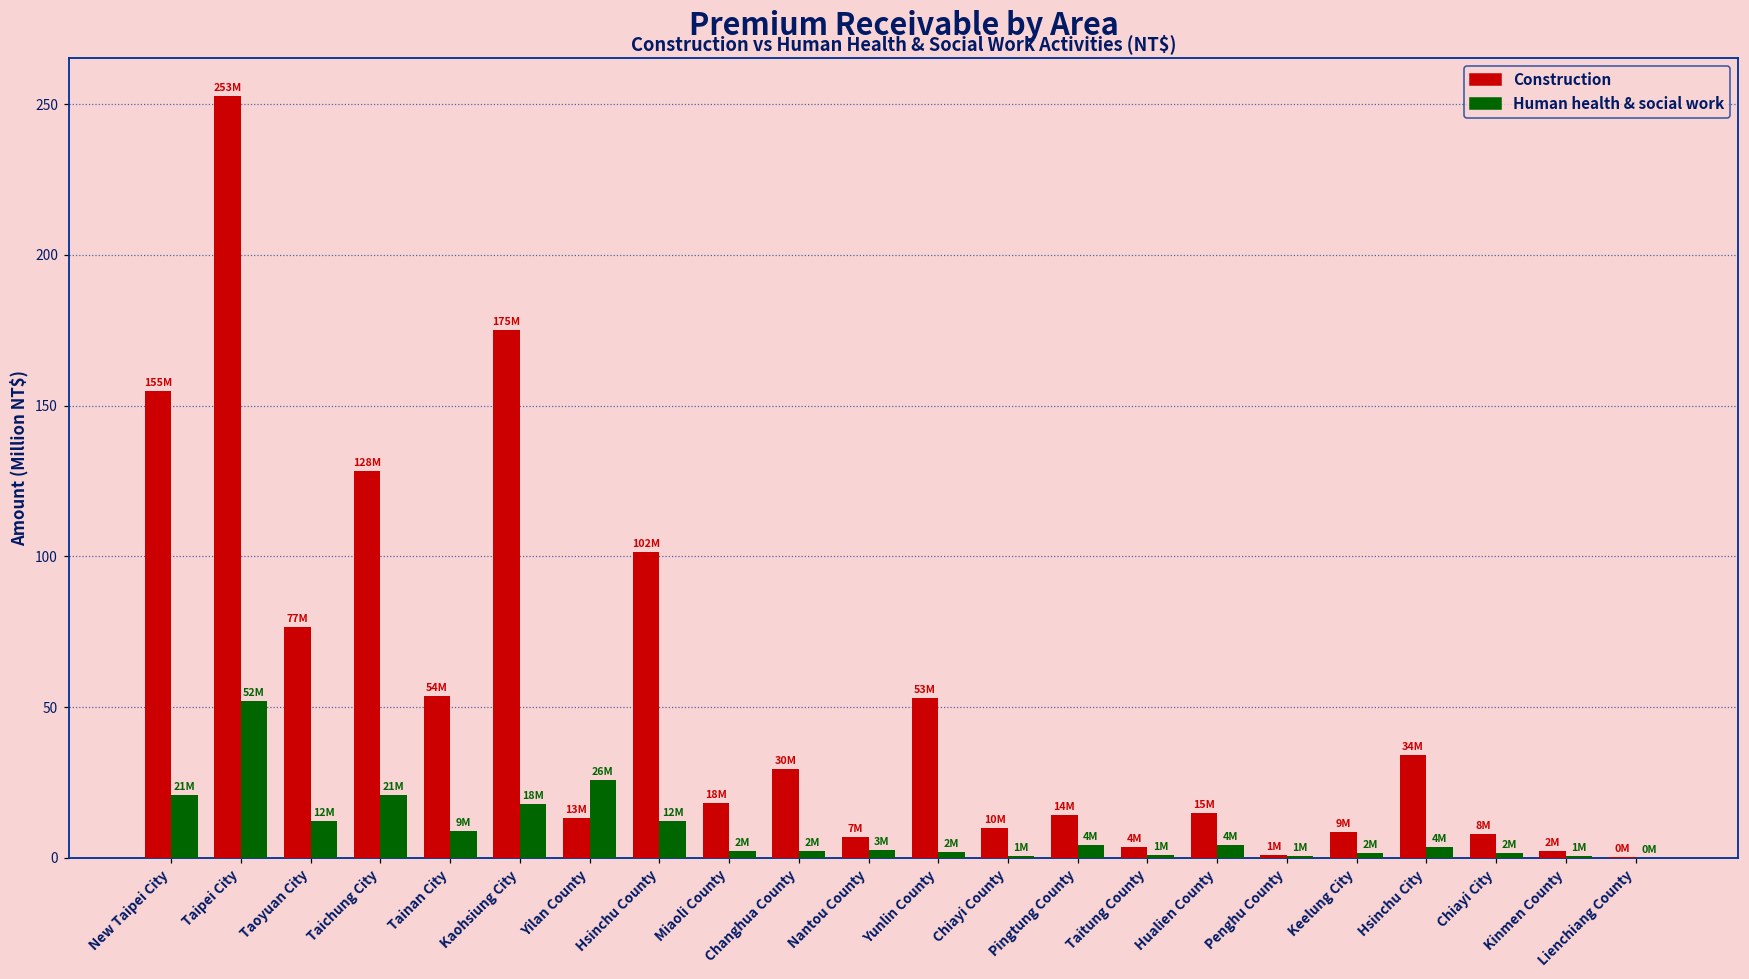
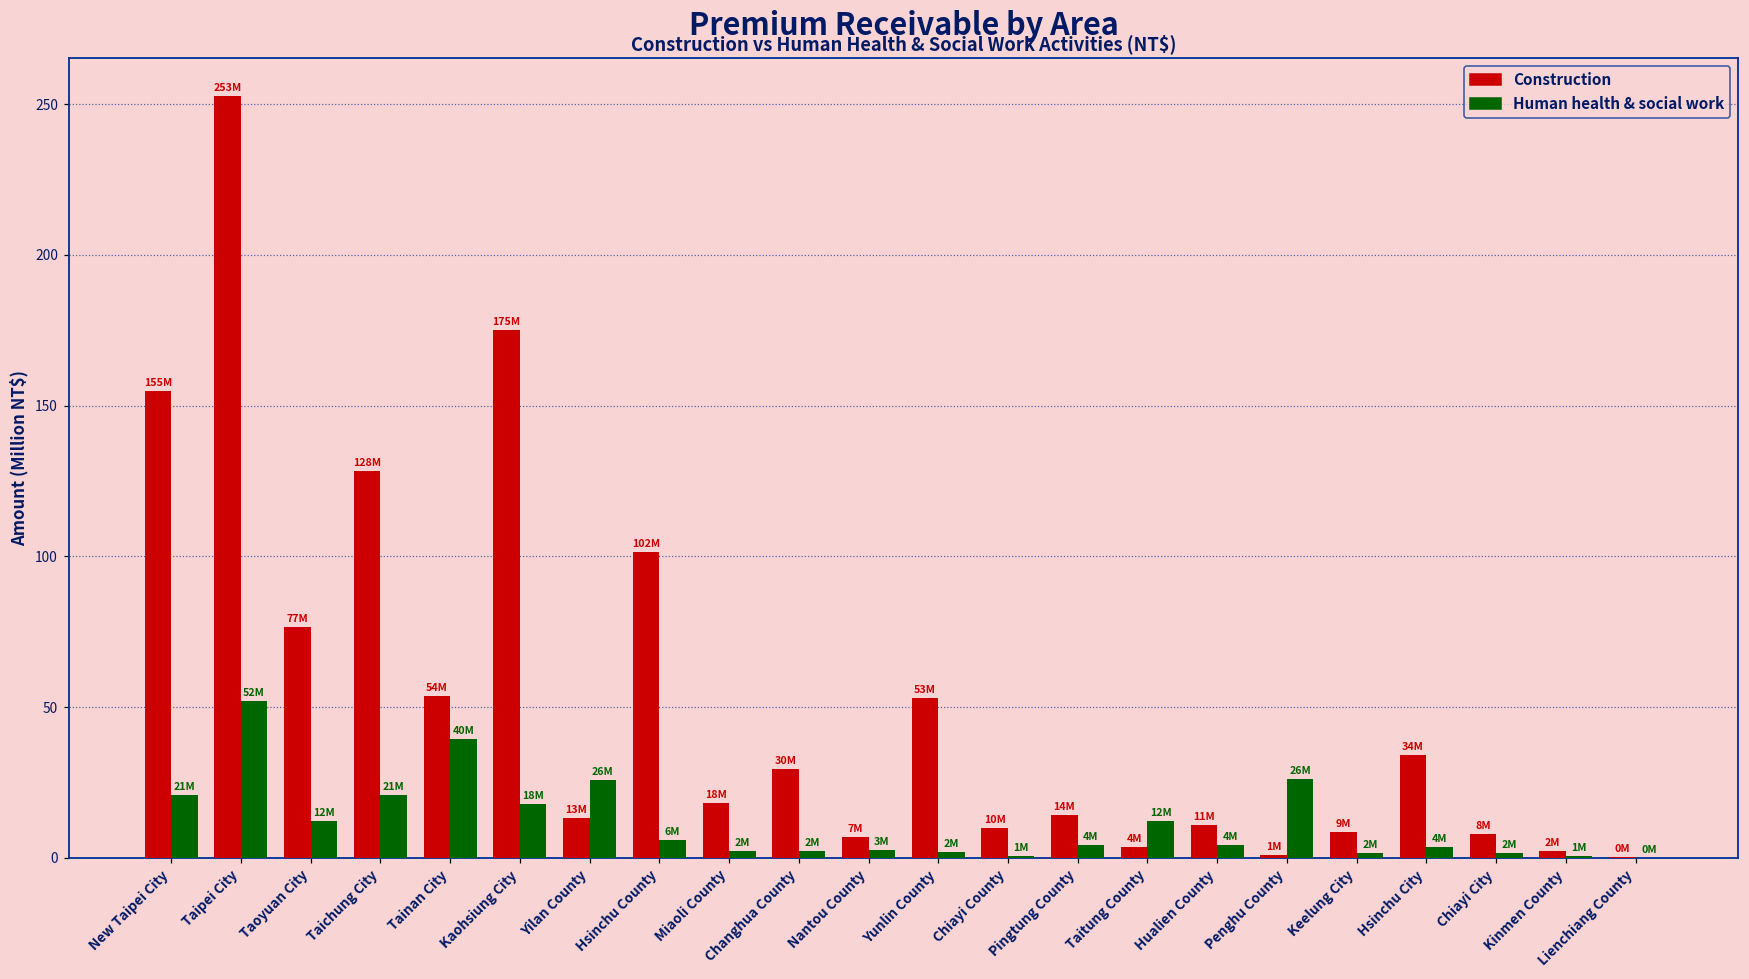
  {
    "Construction": {
      "New Taipei City": "155M",
      "Taipei City": "253M",
      "Taoyuan City": "77M",
      "Taichung City": "128M",
      "Tainan City": "54M",
      "Kaohsiung City": "175M",
      "Yilan County": "13M",
      "Hsinchu County": "102M",
      "Miaoli County": "18M",
      "Changhua County": "30M",
      "Nantou County": "7M",
      "Yunlin County": "53M",
      "Chiayi County": "10M",
      "Pingtung County": "14M",
      "Taitung County": "4M",
-     "Hualien County": "15M",
+     "Hualien County": "11M",
      "Penghu County": "1M",
      "Keelung City": "9M",
      "Hsinchu City": "34M",
      "Chiayi City": "8M",
      "Kinmen County": "2M",
      "Lienchiang County": "0M"
    },
    "Human health & social work": {
      "New Taipei City": "21M",
      "Taipei City": "52M",
      "Taoyuan City": "12M",
      "Taichung City": "21M",
-     "Tainan City": "9M",
+     "Tainan City": "40M",
      "Kaohsiung City": "18M",
      "Yilan County": "26M",
-     "Hsinchu County": "12M",
+     "Hsinchu County": "6M",
      "Miaoli County": "2M",
      "Changhua County": "2M",
      "Nantou County": "3M",
      "Yunlin County": "2M",
      "Chiayi County": "1M",
      "Pingtung County": "4M",
-     "Taitung County": "1M",
+     "Taitung County": "12M",
      "Hualien County": "4M",
-     "Penghu County": "1M",
+     "Penghu County": "26M",
      "Keelung City": "2M",
      "Hsinchu City": "4M",
      "Chiayi City": "2M",
      "Kinmen County": "1M",
      "Lienchiang County": "0M"
    }
  }
